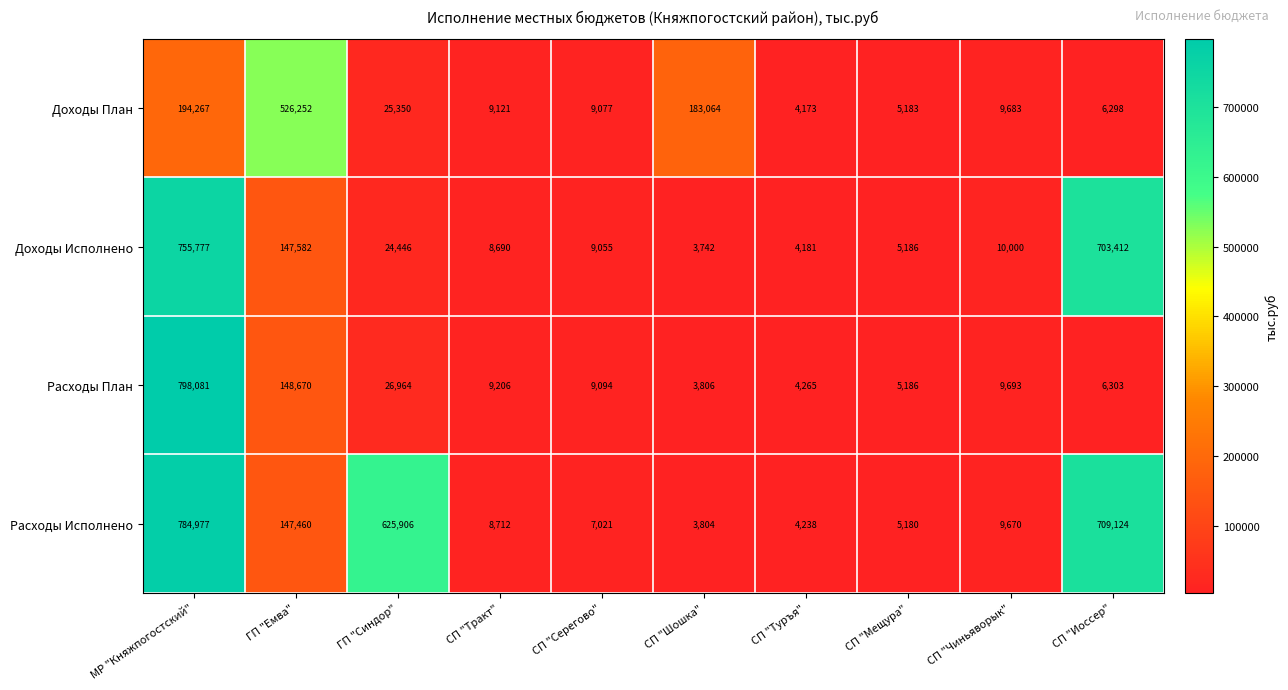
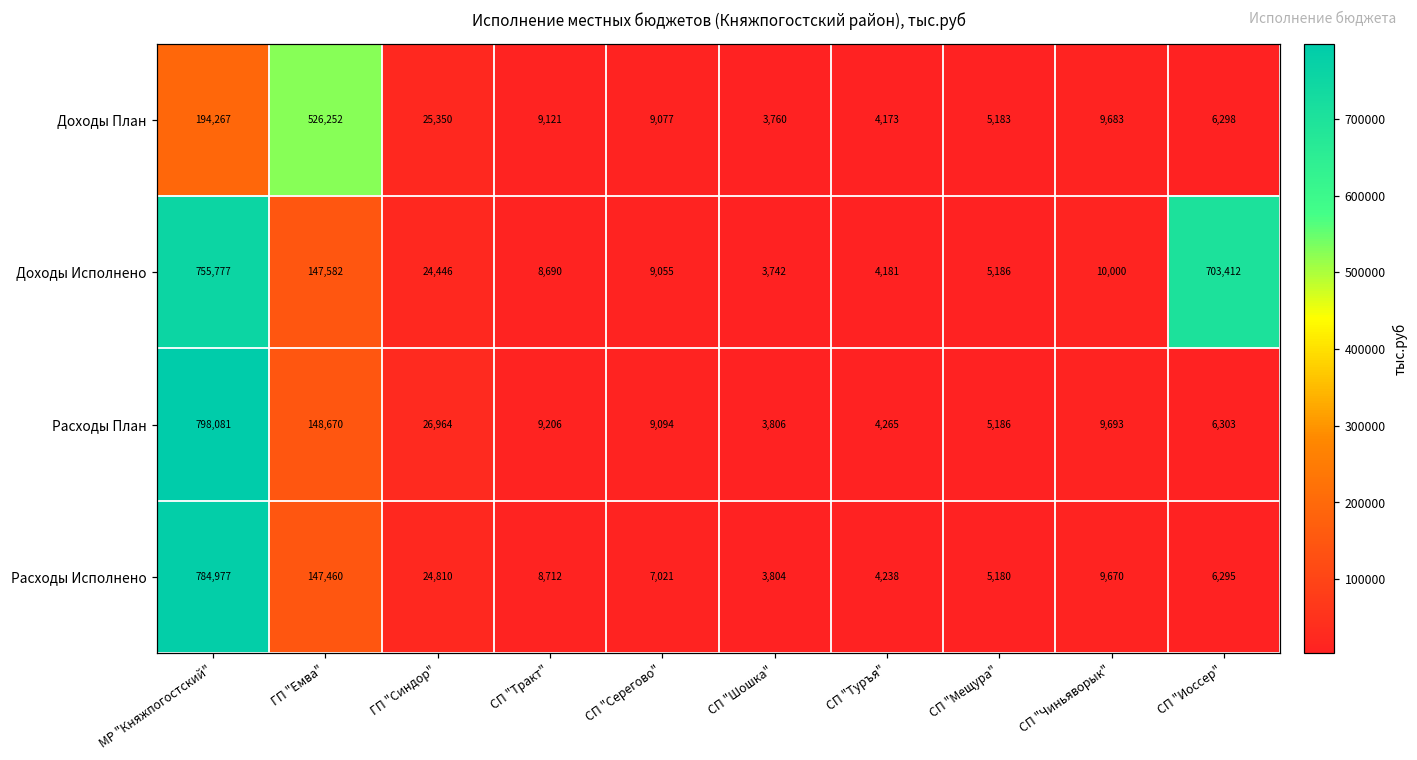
  {
    "Доходы План": {
      "МР \"Княжпогостский\"": "194,267",
      "ГП \"Емва\"": "526,252",
      "ГП \"Синдор\"": "25,350",
      "СП \"Тракт\"": "9,121",
      "СП \"Серегово\"": "9,077",
-     "СП \"Шошка\"": "183,064",
+     "СП \"Шошка\"": "3,760",
      "СП \"Туръя\"": "4,173",
      "СП \"Мещура\"": "5,183",
      "СП \"Чиньяворык\"": "9,683",
      "СП \"Иоссер\"": "6,298"
    },
    "Доходы Исполнено": {
      "МР \"Княжпогостский\"": "755,777",
      "ГП \"Емва\"": "147,582",
      "ГП \"Синдор\"": "24,446",
      "СП \"Тракт\"": "8,690",
      "СП \"Серегово\"": "9,055",
      "СП \"Шошка\"": "3,742",
      "СП \"Туръя\"": "4,181",
      "СП \"Мещура\"": "5,186",
      "СП \"Чиньяворык\"": "10,000",
      "СП \"Иоссер\"": "703,412"
    },
    "Расходы План": {
      "МР \"Княжпогостский\"": "798,081",
      "ГП \"Емва\"": "148,670",
      "ГП \"Синдор\"": "26,964",
      "СП \"Тракт\"": "9,206",
      "СП \"Серегово\"": "9,094",
      "СП \"Шошка\"": "3,806",
      "СП \"Туръя\"": "4,265",
      "СП \"Мещура\"": "5,186",
      "СП \"Чиньяворык\"": "9,693",
      "СП \"Иоссер\"": "6,303"
    },
    "Расходы Исполнено": {
      "МР \"Княжпогостский\"": "784,977",
      "ГП \"Емва\"": "147,460",
-     "ГП \"Синдор\"": "625,906",
+     "ГП \"Синдор\"": "24,810",
      "СП \"Тракт\"": "8,712",
      "СП \"Серегово\"": "7,021",
      "СП \"Шошка\"": "3,804",
      "СП \"Туръя\"": "4,238",
      "СП \"Мещура\"": "5,180",
      "СП \"Чиньяворык\"": "9,670",
-     "СП \"Иоссер\"": "709,124"
+     "СП \"Иоссер\"": "6,295"
    }
  }
